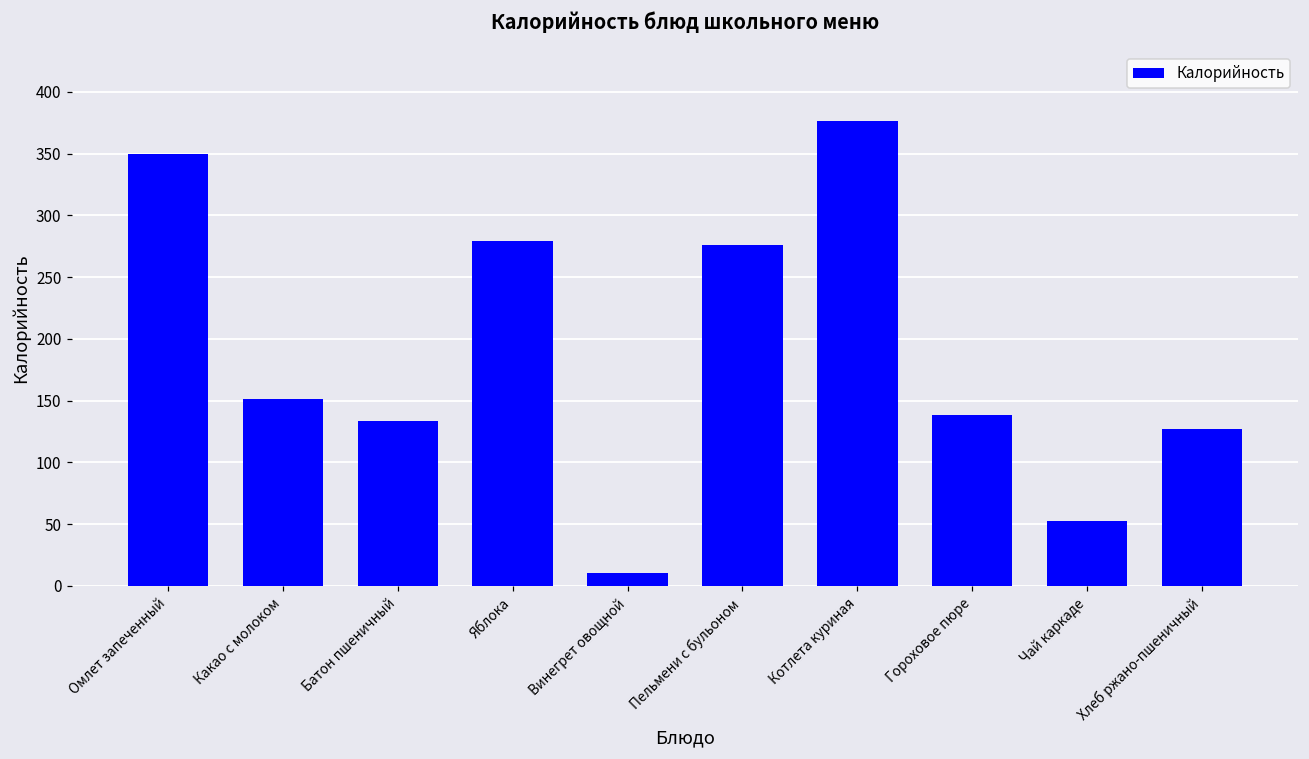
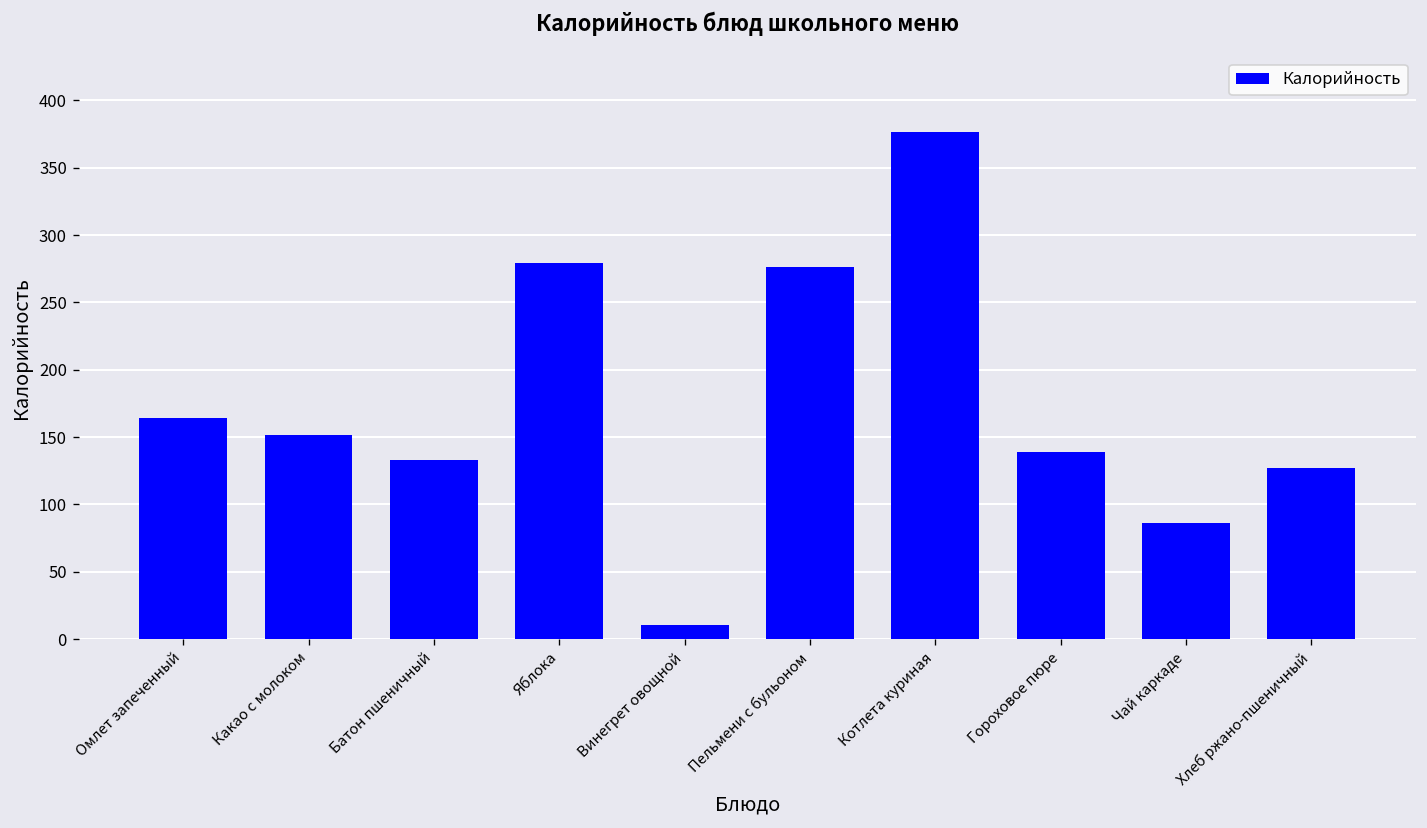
  {
-   "Омлет запеченный": 350,
+   "Омлет запеченный": 164,
    "Какао с молоком": 152,
    "Батон пшеничный": 133,
    "Яблока": 279,
    "Винегрет овощной": 10,
    "Пельмени с бульоном": 276,
    "Котлета куриная": 376,
    "Гороховое пюре": 139,
-   "Чай каркаде": 53,
+   "Чай каркаде": 86,
    "Хлеб ржано-пшеничный": 127
  }
